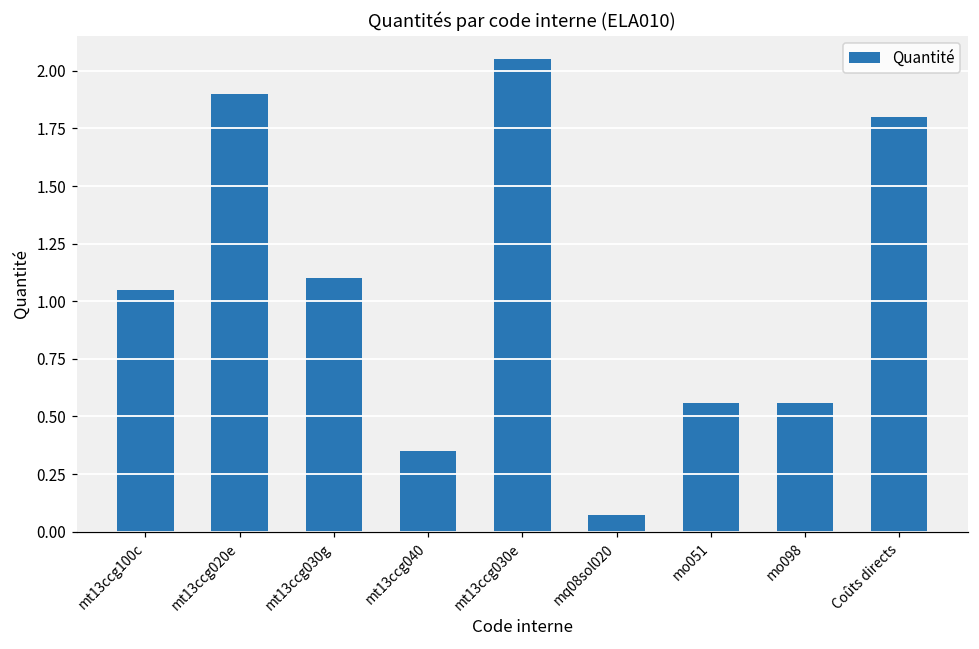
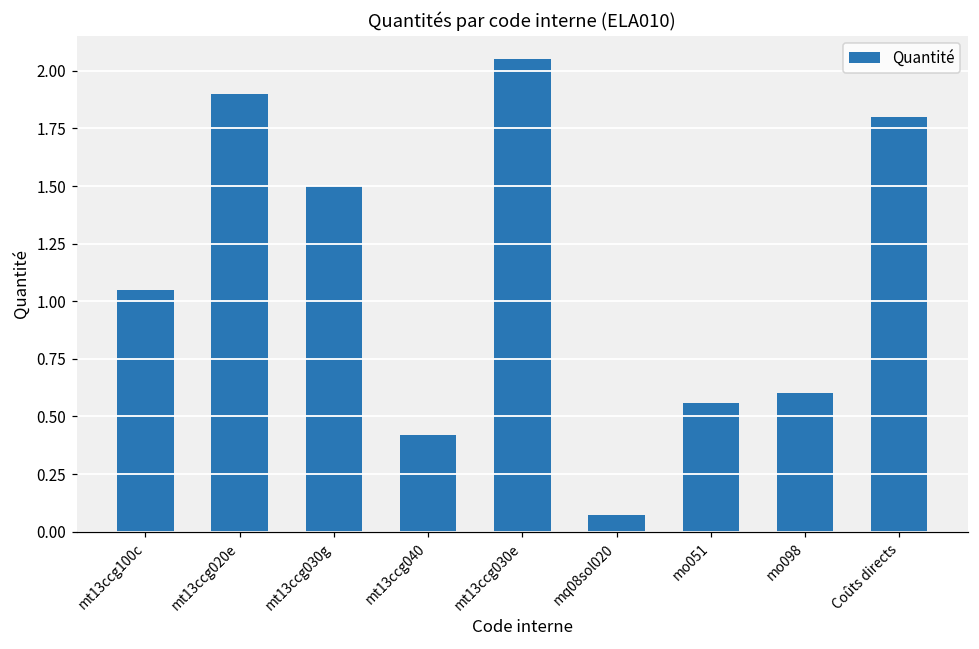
  {
    "mt13ccg100c": 1.05,
    "mt13ccg020e": 1.90,
-   "mt13ccg030g": 1.1,
-   "mt13ccg040": 0.35,
+   "mt13ccg030g": 1.5,
+   "mt13ccg040": 0.42,
    "mt13ccg030e": 2.05,
    "mq08sol020": 0.07,
    "mo051": 0.56,
-   "mo098": 0.56,
+   "mo098": 0.60,
    "Coûts directs": 1.80
  }
